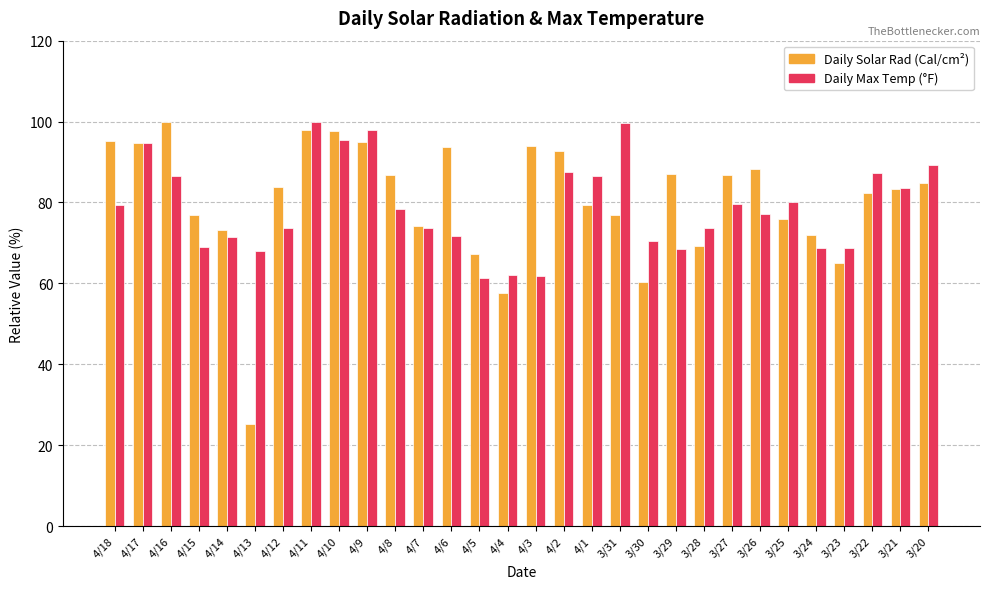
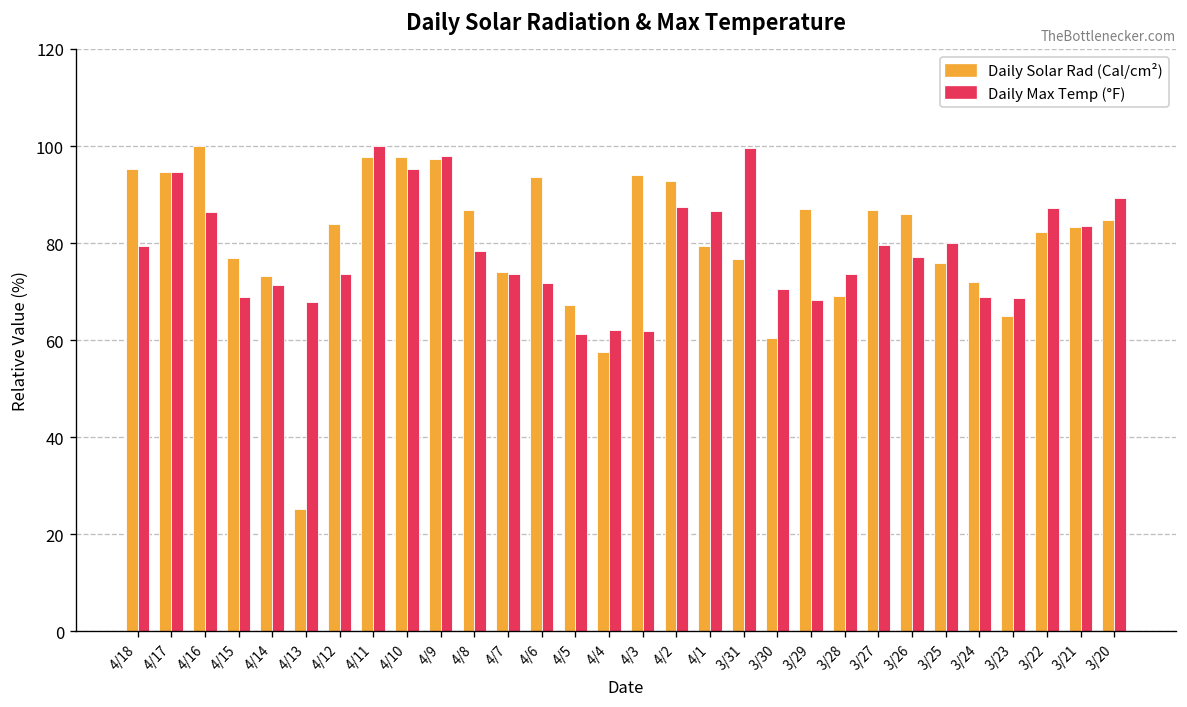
  {
    "Daily Solar Rad (Cal/cm²)": {
      "4/18": 95,
      "4/17": 95,
      "4/16": 100,
      "4/15": 77,
      "4/14": 73,
      "4/13": 25,
      "4/12": 84,
      "4/11": 98,
      "4/10": 98,
-     "4/9": 95,
+     "4/9": 97,
      "4/8": 87,
      "4/7": 74,
      "4/6": 94,
      "4/5": 67,
      "4/4": 58,
      "4/3": 94,
      "4/2": 93,
      "4/1": 79,
      "3/31": 77,
      "3/30": 60,
      "3/29": 87,
      "3/28": 69,
      "3/27": 87,
-     "3/26": 88,
+     "3/26": 86,
      "3/25": 76,
      "3/24": 72,
      "3/23": 65,
      "3/22": 82,
      "3/21": 83,
      "3/20": 85
    },
    "Daily Max Temp (°F)": {
      "4/18": 79,
      "4/17": 95,
      "4/16": 86,
      "4/15": 69,
      "4/14": 71,
      "4/13": 68,
      "4/12": 74,
      "4/11": 100,
      "4/10": 95,
      "4/9": 98,
      "4/8": 78,
      "4/7": 74,
      "4/6": 72,
      "4/5": 61,
      "4/4": 62,
      "4/3": 62,
      "4/2": 88,
      "4/1": 87,
      "3/31": 100,
      "3/30": 70,
      "3/29": 68,
      "3/28": 74,
      "3/27": 80,
      "3/26": 77,
      "3/25": 80,
      "3/24": 69,
      "3/23": 69,
      "3/22": 87,
      "3/21": 84,
      "3/20": 89
    }
  }
